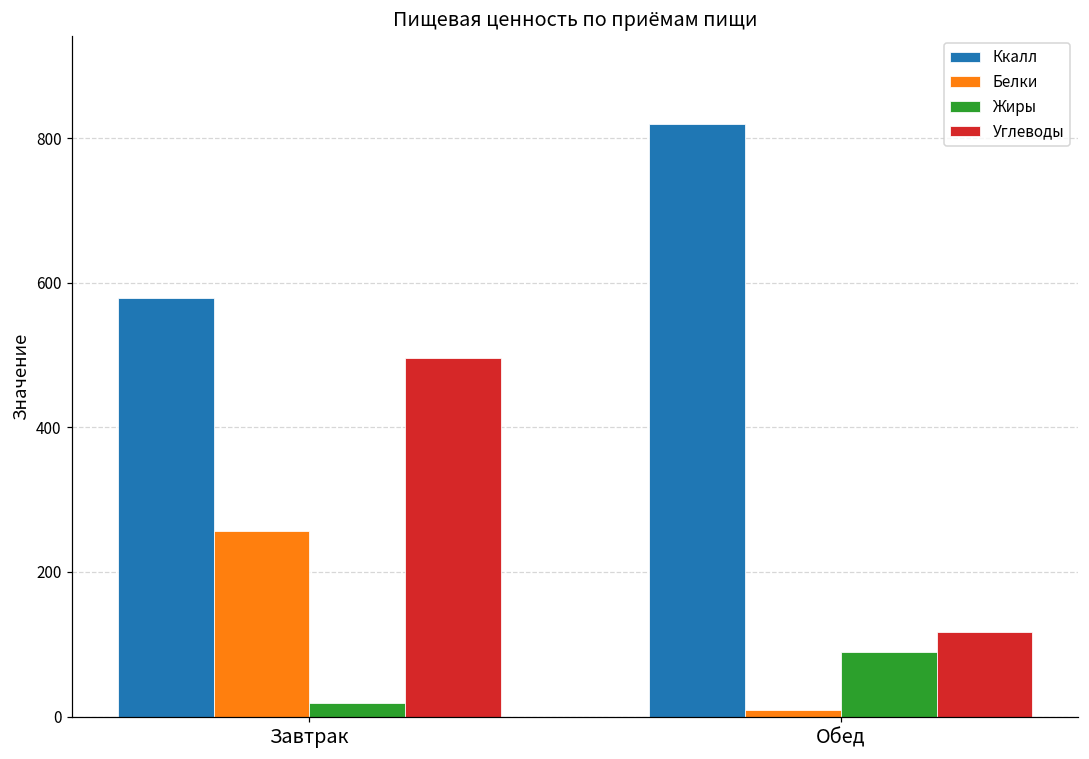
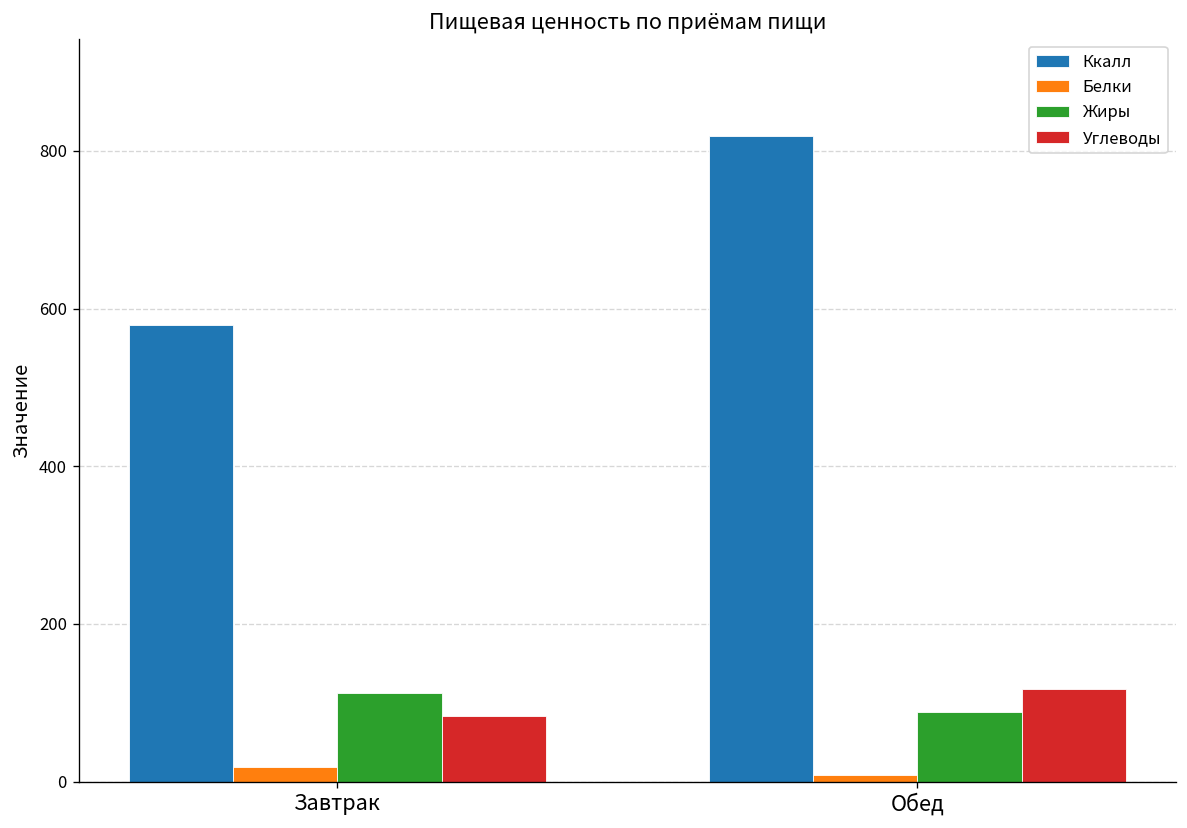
  {
    "Ккалл": {
      "Завтрак": 580,
      "Обед": 820
    },
    "Белки": {
-     "Завтрак": 260,
+     "Завтрак": 20,
      "Обед": 10
    },
    "Жиры": {
-     "Завтрак": 20,
+     "Завтрак": 110,
      "Обед": 90
    },
    "Углеводы": {
-     "Завтрак": 500,
+     "Завтрак": 80,
      "Обед": 120
    }
  }
